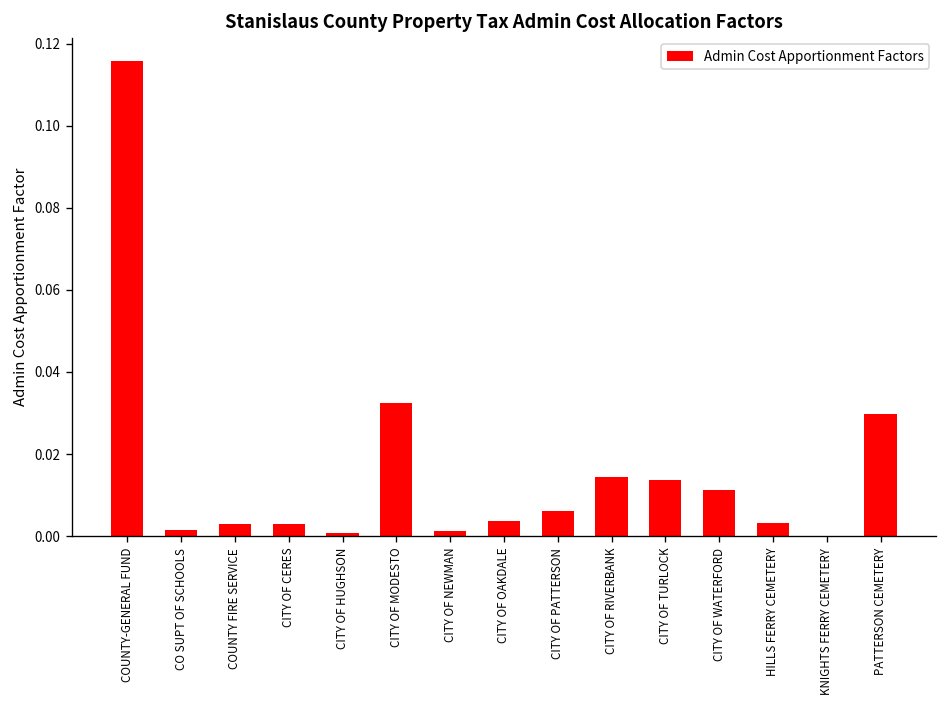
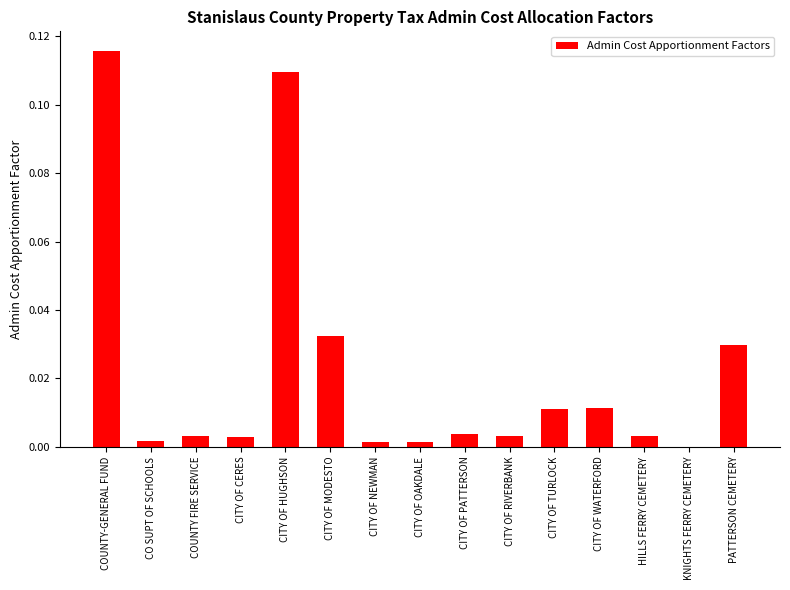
  {
    "COUNTY-GENERAL FUND": 0.116,
    "CO SUPT OF SCHOOLS": 0.002,
    "COUNTY FIRE SERVICE": 0.003,
    "CITY OF CERES": 0.003,
-   "CITY OF HUGHSON": 0.001,
+   "CITY OF HUGHSON": 0.110,
    "CITY OF MODESTO": 0.032,
    "CITY OF NEWMAN": 0.001,
-   "CITY OF OAKDALE": 0.004,
-   "CITY OF PATTERSON": 0.006,
-   "CITY OF RIVERBANK": 0.014,
-   "CITY OF TURLOCK": 0.014,
+   "CITY OF OAKDALE": 0.001,
+   "CITY OF PATTERSON": 0.004,
+   "CITY OF RIVERBANK": 0.003,
+   "CITY OF TURLOCK": 0.011,
    "CITY OF WATERFORD": 0.011,
    "HILLS FERRY CEMETERY": 0.003,
    "PATTERSON CEMETERY": 0.030
  }
